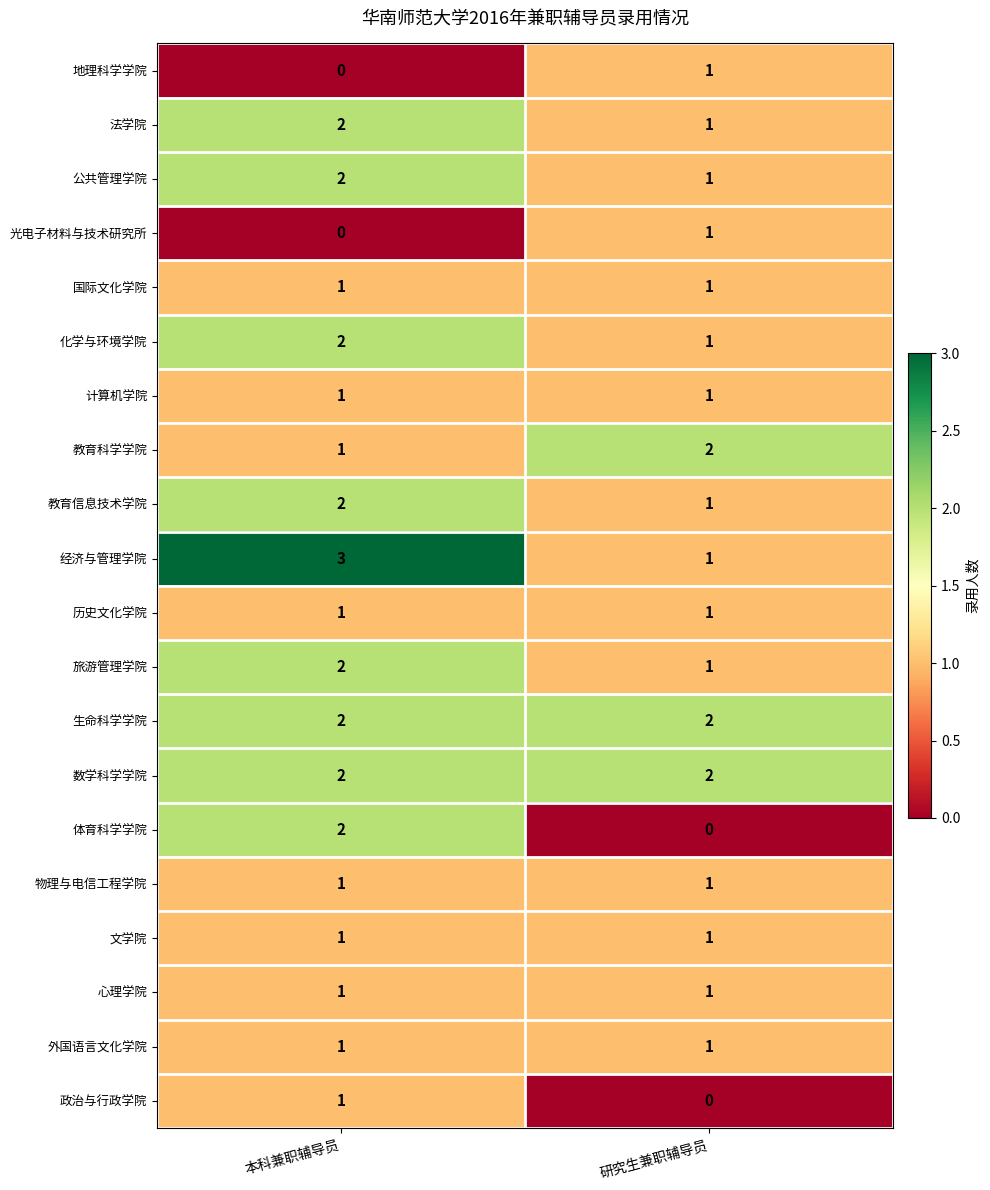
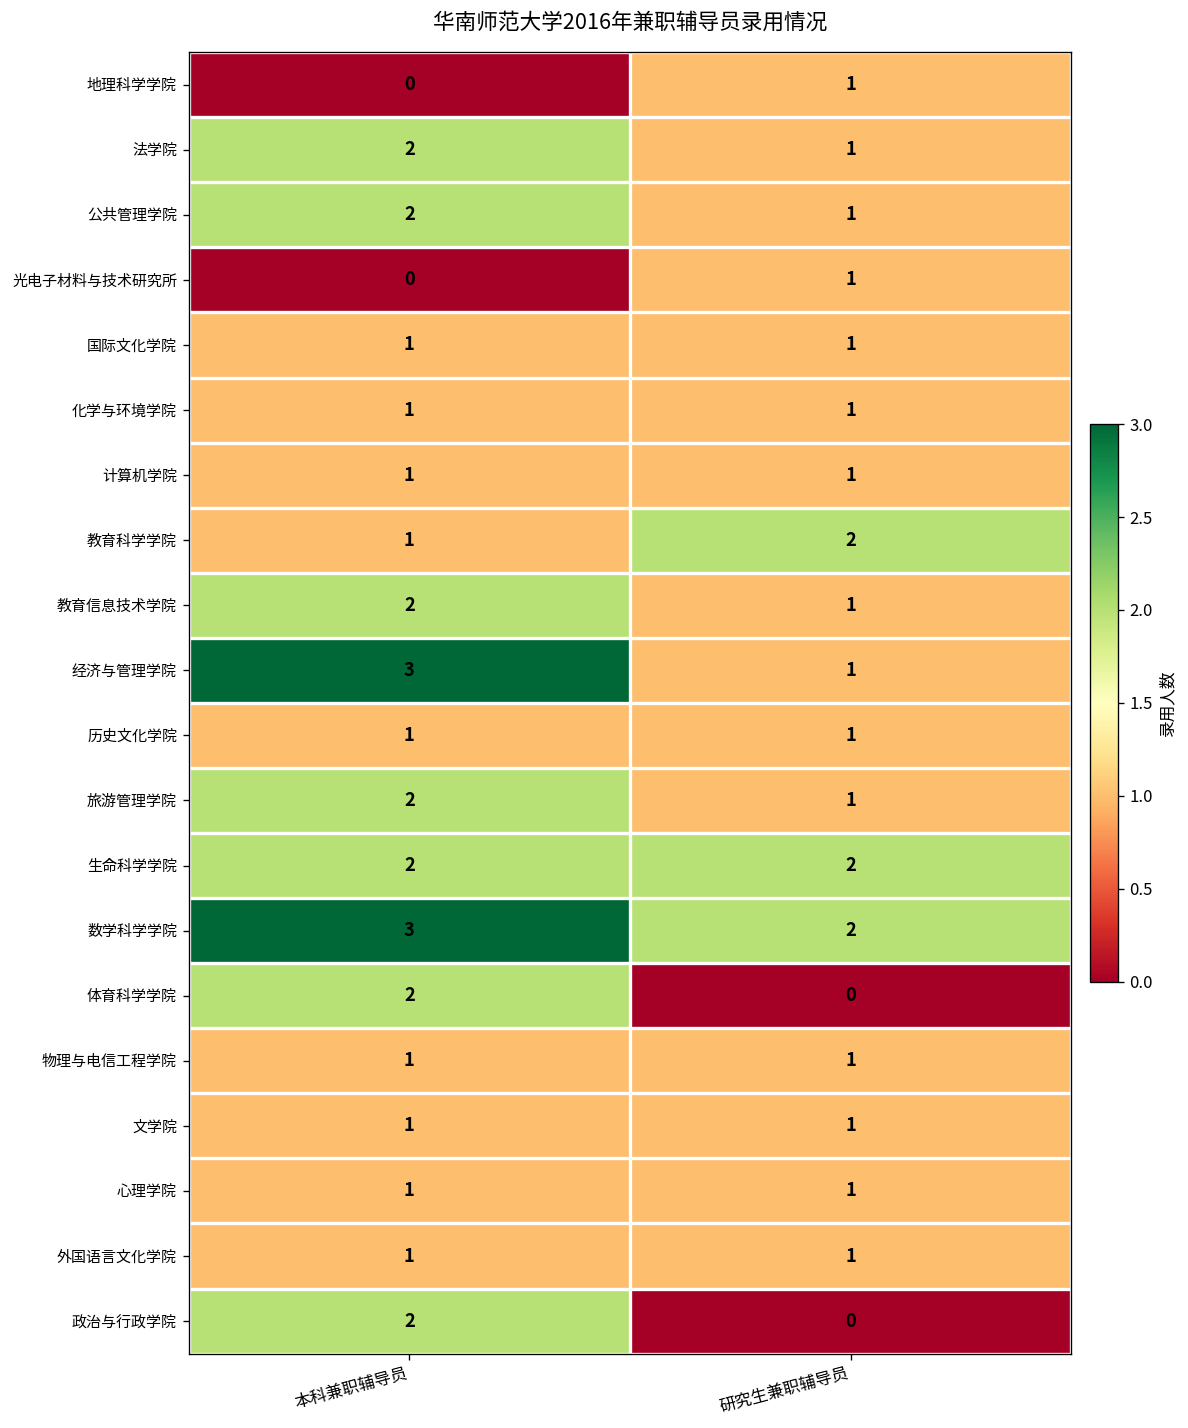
  {
    "地理科学学院": {
      "本科兼职辅导员": 0,
      "研究生兼职辅导员": 1
    },
    "法学院": {
      "本科兼职辅导员": 2,
      "研究生兼职辅导员": 1
    },
    "公共管理学院": {
      "本科兼职辅导员": 2,
      "研究生兼职辅导员": 1
    },
    "光电子材料与技术研究所": {
      "本科兼职辅导员": 0,
      "研究生兼职辅导员": 1
    },
    "国际文化学院": {
      "本科兼职辅导员": 1,
      "研究生兼职辅导员": 1
    },
    "化学与环境学院": {
-     "本科兼职辅导员": 2,
+     "本科兼职辅导员": 1,
      "研究生兼职辅导员": 1
    },
    "计算机学院": {
      "本科兼职辅导员": 1,
      "研究生兼职辅导员": 1
    },
    "教育科学学院": {
      "本科兼职辅导员": 1,
      "研究生兼职辅导员": 2
    },
    "教育信息技术学院": {
      "本科兼职辅导员": 2,
      "研究生兼职辅导员": 1
    },
    "经济与管理学院": {
      "本科兼职辅导员": 3,
      "研究生兼职辅导员": 1
    },
    "历史文化学院": {
      "本科兼职辅导员": 1,
      "研究生兼职辅导员": 1
    },
    "旅游管理学院": {
      "本科兼职辅导员": 2,
      "研究生兼职辅导员": 1
    },
    "生命科学学院": {
      "本科兼职辅导员": 2,
      "研究生兼职辅导员": 2
    },
    "数学科学学院": {
-     "本科兼职辅导员": 2,
+     "本科兼职辅导员": 3,
      "研究生兼职辅导员": 2
    },
    "体育科学学院": {
      "本科兼职辅导员": 2,
      "研究生兼职辅导员": 0
    },
    "物理与电信工程学院": {
      "本科兼职辅导员": 1,
      "研究生兼职辅导员": 1
    },
    "文学院": {
      "本科兼职辅导员": 1,
      "研究生兼职辅导员": 1
    },
    "心理学院": {
      "本科兼职辅导员": 1,
      "研究生兼职辅导员": 1
    },
    "外国语言文化学院": {
      "本科兼职辅导员": 1,
      "研究生兼职辅导员": 1
    },
    "政治与行政学院": {
-     "本科兼职辅导员": 1,
+     "本科兼职辅导员": 2,
      "研究生兼职辅导员": 0
    }
  }
